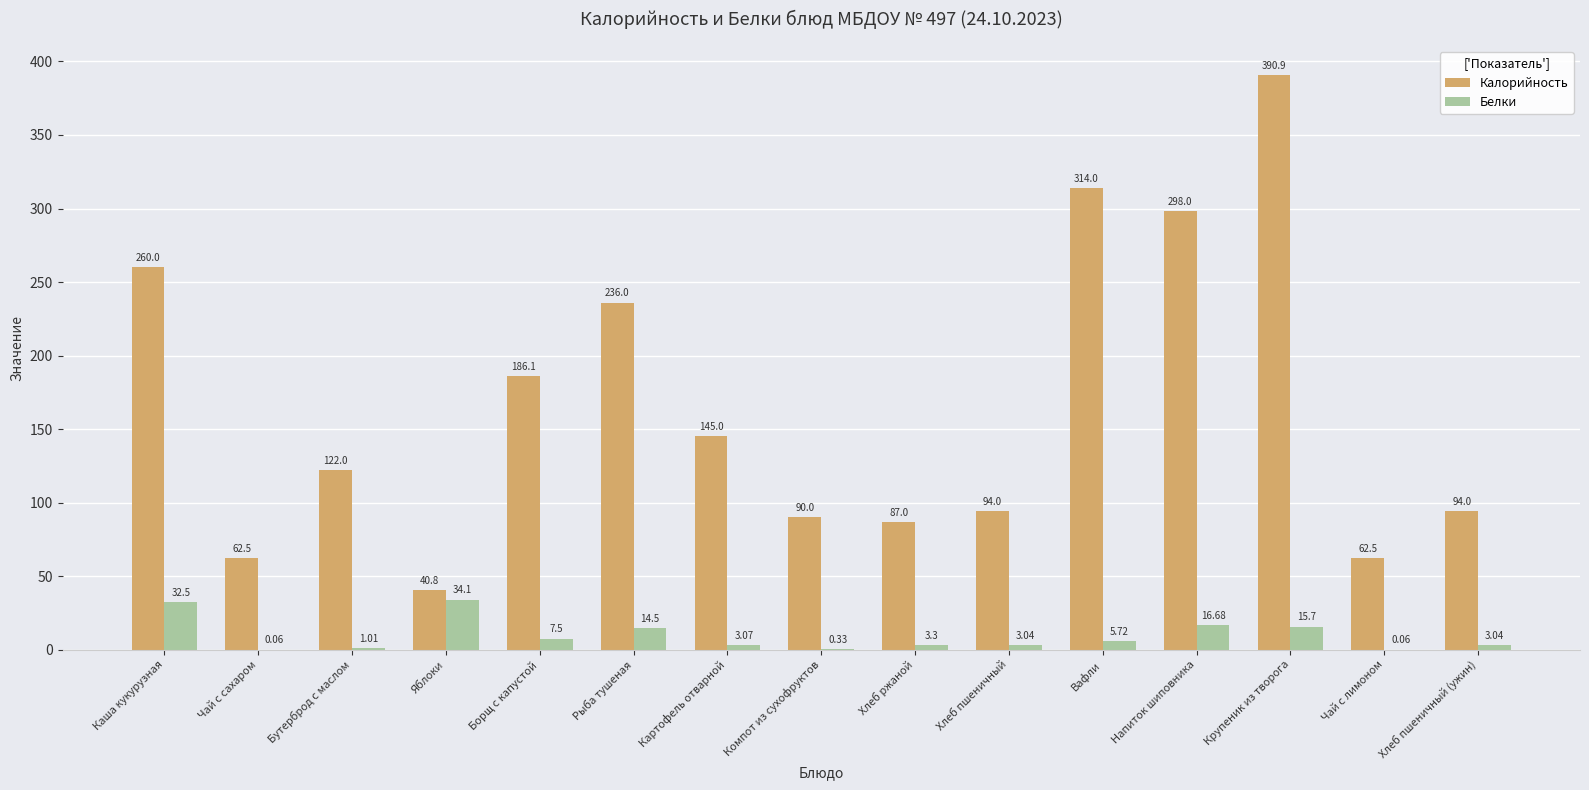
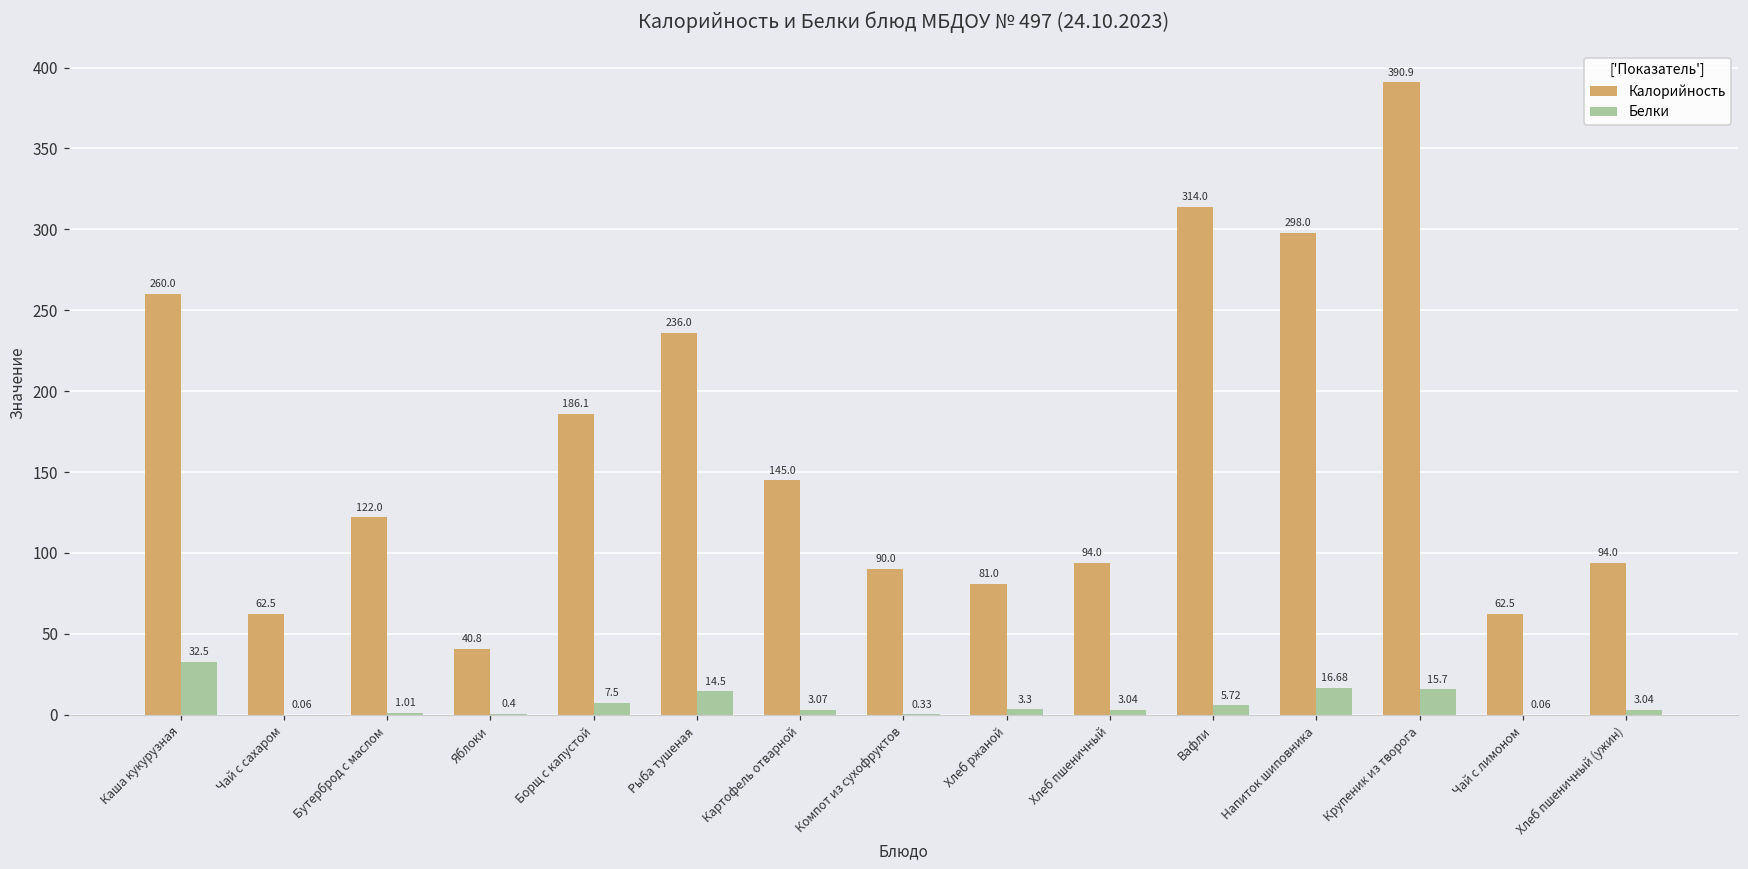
  {
    "Калорийность": {
      "Каша кукурузная": 260.0,
      "Чай с сахаром": 62.5,
      "Бутерброд с маслом": 122.0,
      "Яблоки": 40.8,
      "Борщ с капустой": 186.1,
      "Рыба тушеная": 236.0,
      "Картофель отварной": 145.0,
      "Компот из сухофруктов": 90.0,
-     "Хлеб ржаной": 87.0,
+     "Хлеб ржаной": 81.0,
      "Хлеб пшеничный": 94.0,
      "Вафли": 314.0,
      "Напиток шиповника": 298.0,
      "Крупеник из творога": 390.9,
      "Чай с лимоном": 62.5,
      "Хлеб пшеничный (ужин)": 94.0
    },
    "Белки": {
      "Каша кукурузная": 32.5,
      "Чай с сахаром": 0.06,
      "Бутерброд с маслом": 1.01,
-     "Яблоки": 34.1,
+     "Яблоки": 0.4,
      "Борщ с капустой": 7.5,
      "Рыба тушеная": 14.5,
      "Картофель отварной": 3.07,
      "Компот из сухофруктов": 0.33,
      "Хлеб ржаной": 3.3,
      "Хлеб пшеничный": 3.04,
      "Вафли": 5.72,
      "Напиток шиповника": 16.68,
      "Крупеник из творога": 15.7,
      "Чай с лимоном": 0.06,
      "Хлеб пшеничный (ужин)": 3.04
    }
  }
